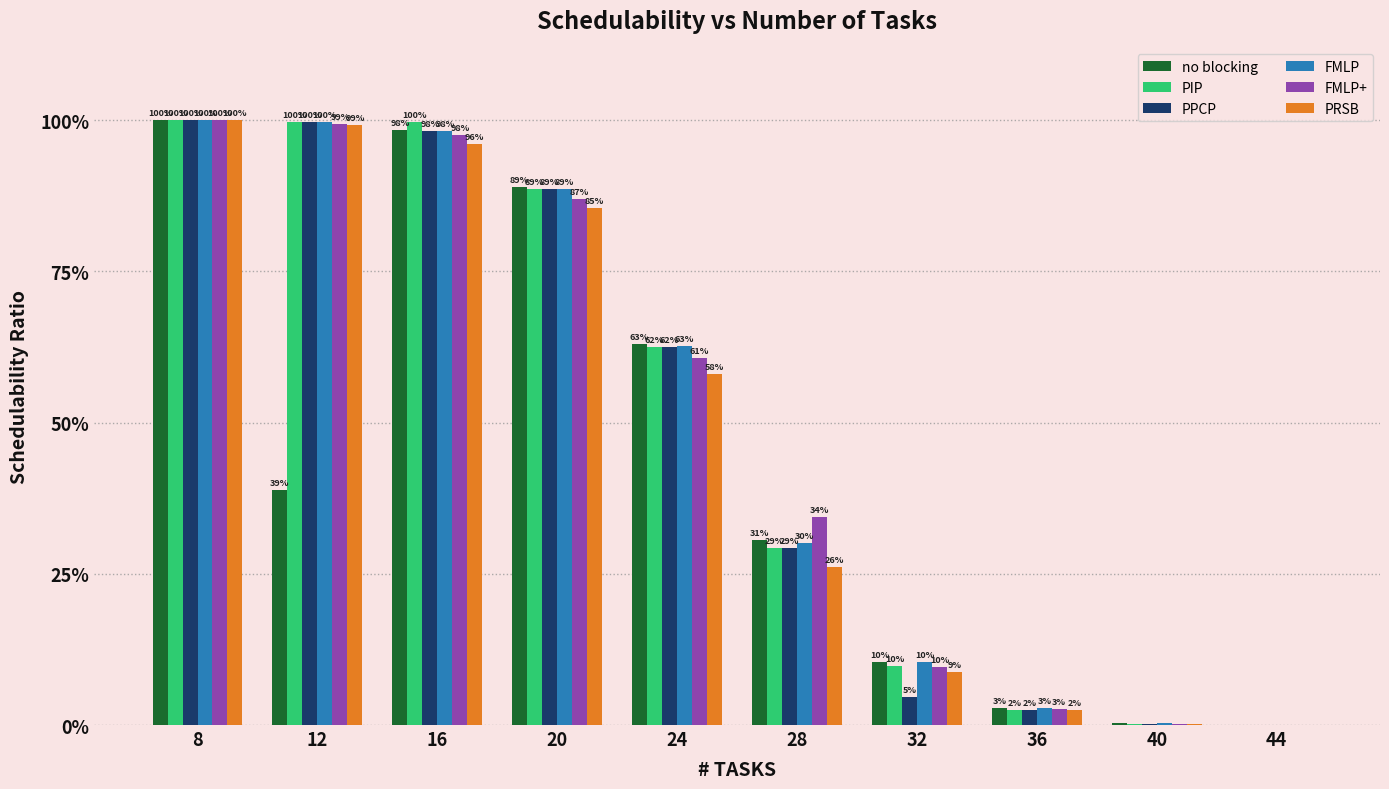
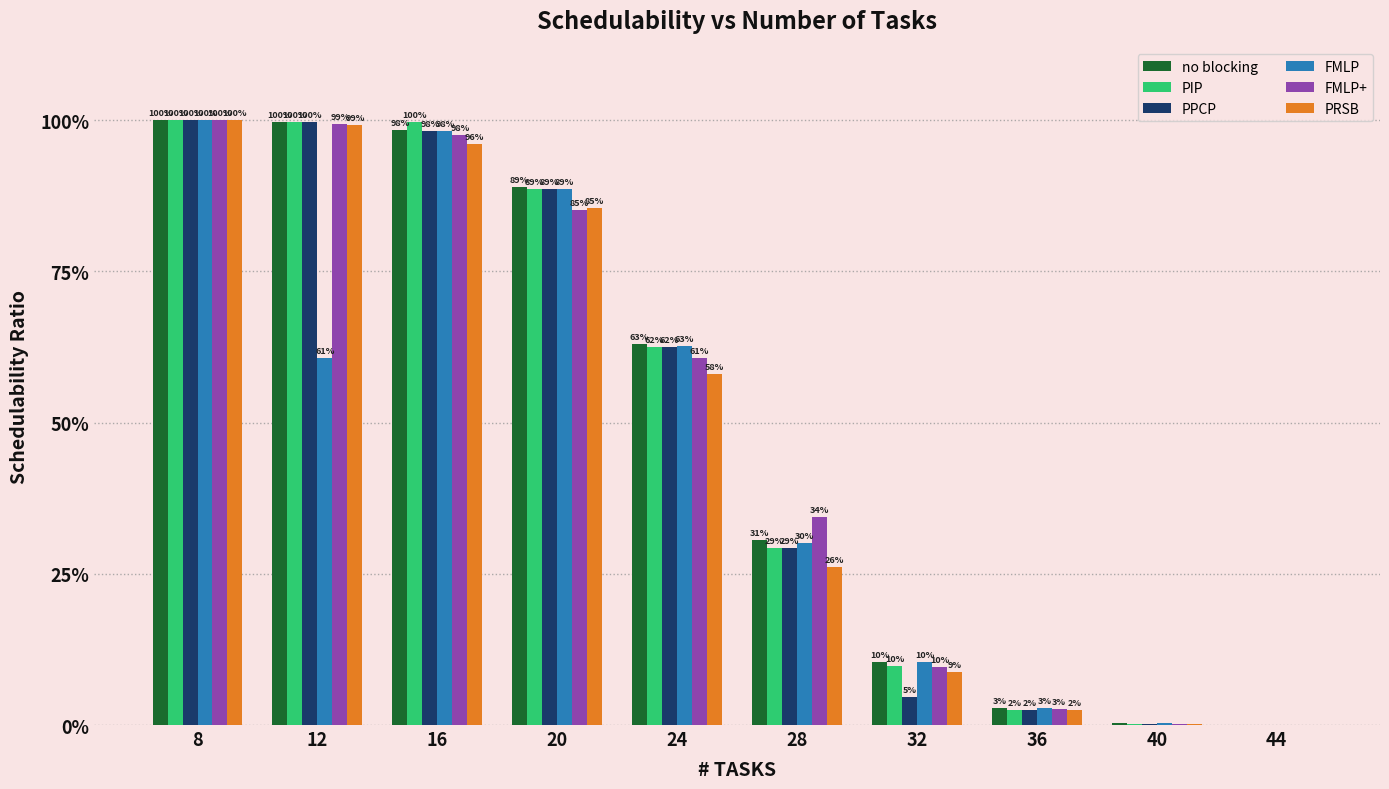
  {
    "no blocking": {
-     "12": "39%",
+     "12": "100%",
      "16": "98%",
      "24": "63%",
      "28": "31%",
      "32": "10%",
      "36": "3%"
    },
    "PIP": {
      "16": "100%",
      "32": "10%",
      "36": "2%"
    },
    "PPCP": {
      "32": "5%",
      "36": "2%"
    },
    "FMLP": {
-     "12": "100%",
+     "12": "61%",
      "28": "30%",
      "32": "10%",
      "36": "3%"
    },
    "FMLP+": {
      "16": "98%",
-     "20": "87%",
+     "20": "85%",
      "24": "61%",
      "28": "34%",
      "32": "10%",
      "36": "3%"
    },
    "PRSB": {
      "16": "96%",
      "20": "85%",
      "24": "58%",
      "28": "26%",
      "32": "9%",
      "36": "2%"
    }
  }
